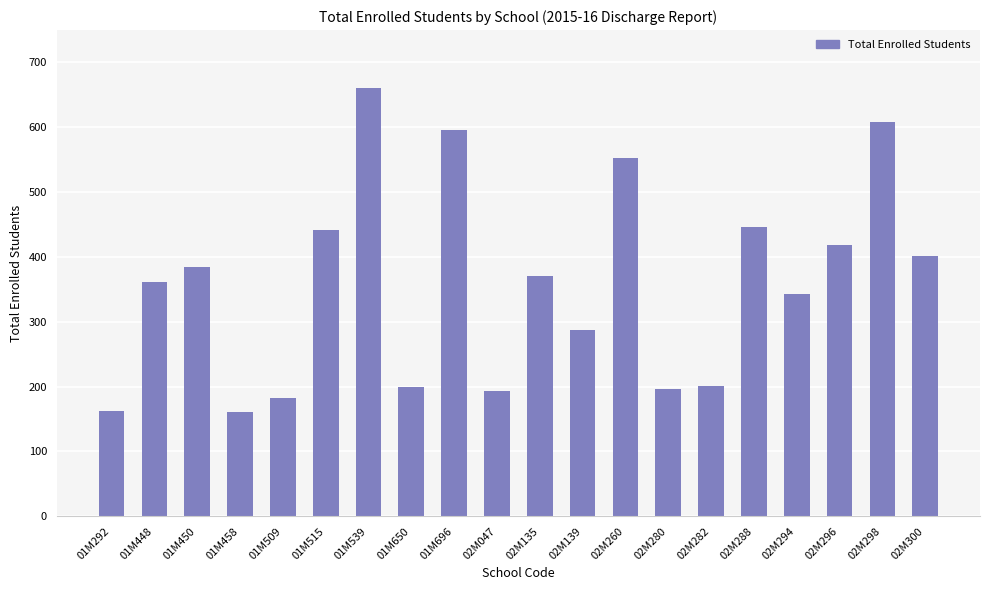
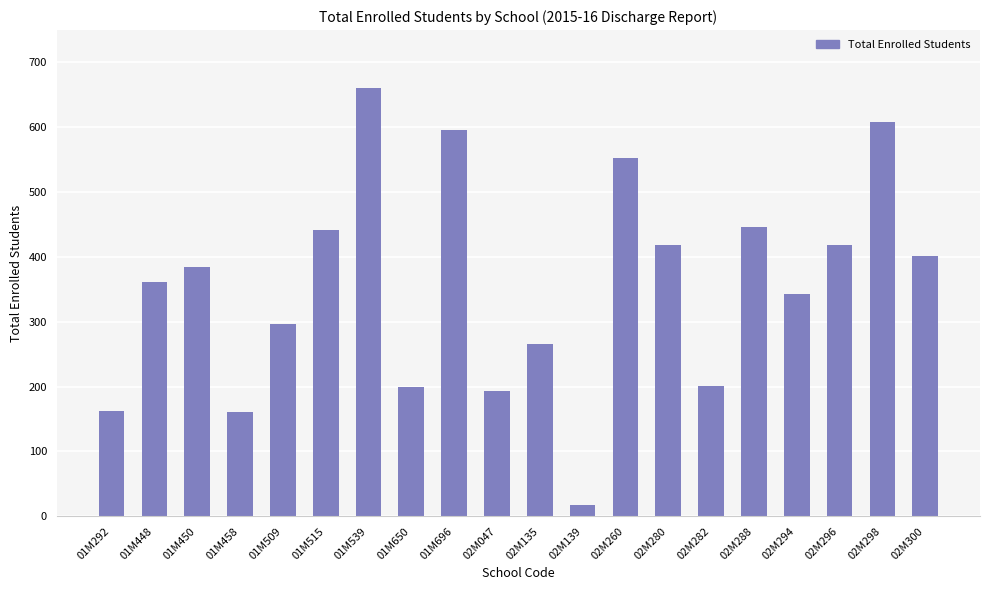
  {
    "01M292": 160,
    "01M448": 360,
    "01M450": 390,
    "01M458": 160,
-   "01M509": 180,
+   "01M509": 300,
    "01M515": 440,
    "01M539": 660,
    "01M650": 200,
    "01M696": 600,
    "02M047": 190,
-   "02M135": 370,
-   "02M139": 290,
+   "02M135": 270,
+   "02M139": 20,
    "02M260": 550,
-   "02M280": 200,
+   "02M280": 420,
    "02M282": 200,
    "02M288": 450,
    "02M294": 340,
    "02M296": 420,
    "02M298": 610,
    "02M300": 400
  }
